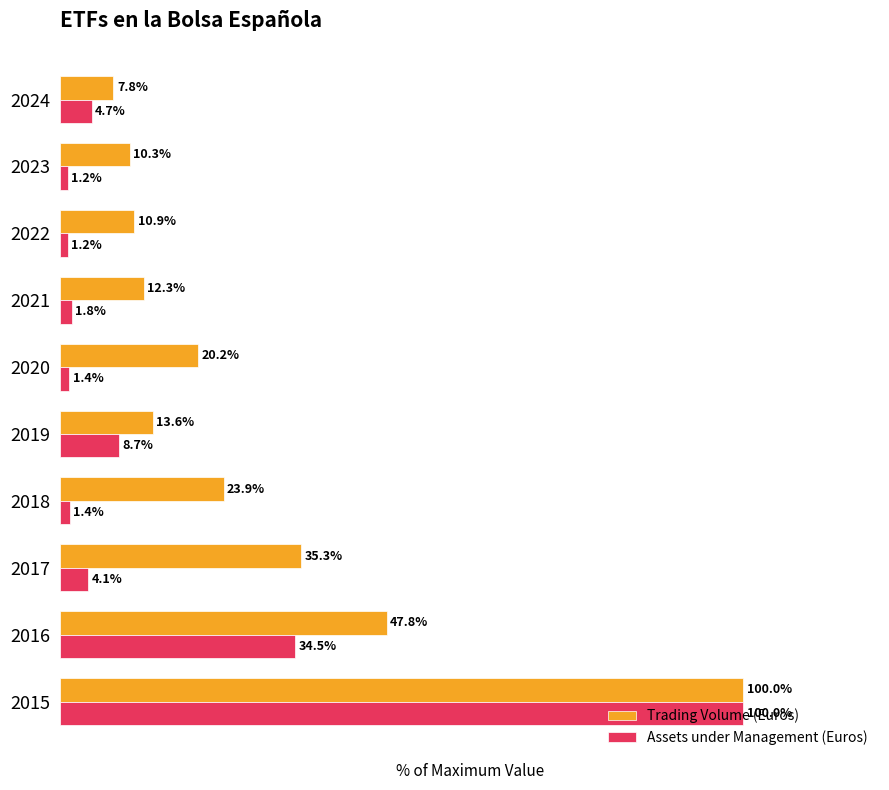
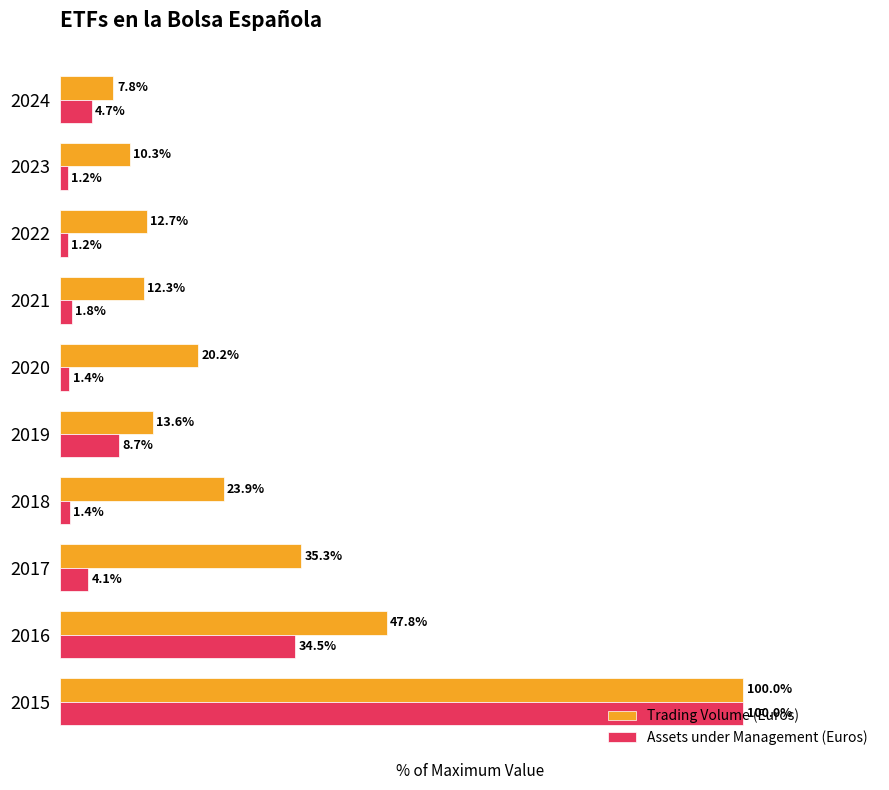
  {
    "Trading Volume (Euros)": {
      "2024": "7.8%",
      "2023": "10.3%",
-     "2022": "10.9%",
+     "2022": "12.7%",
      "2021": "12.3%",
      "2020": "20.2%",
      "2019": "13.6%",
      "2018": "23.9%",
      "2017": "35.3%",
      "2016": "47.8%",
      "2015": "100.0%"
    },
    "Assets under Management (Euros)": {
      "2024": "4.7%",
      "2023": "1.2%",
      "2022": "1.2%",
      "2021": "1.8%",
      "2020": "1.4%",
      "2019": "8.7%",
      "2018": "1.4%",
      "2017": "4.1%",
      "2016": "34.5%",
      "2015": "100.0%"
    }
  }
